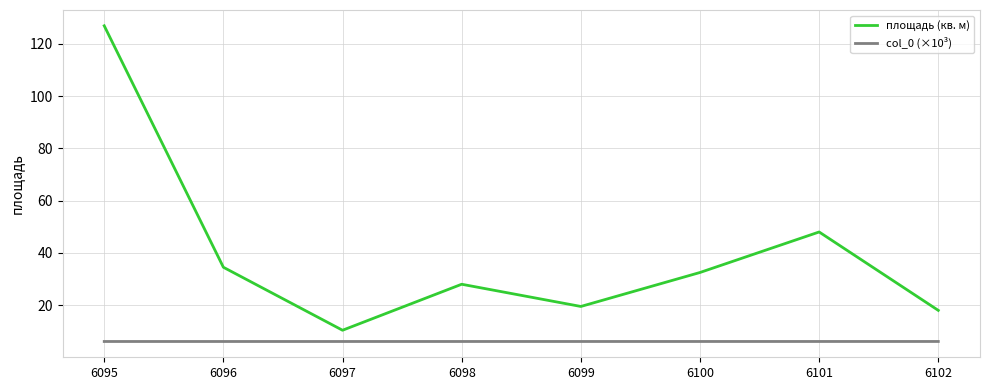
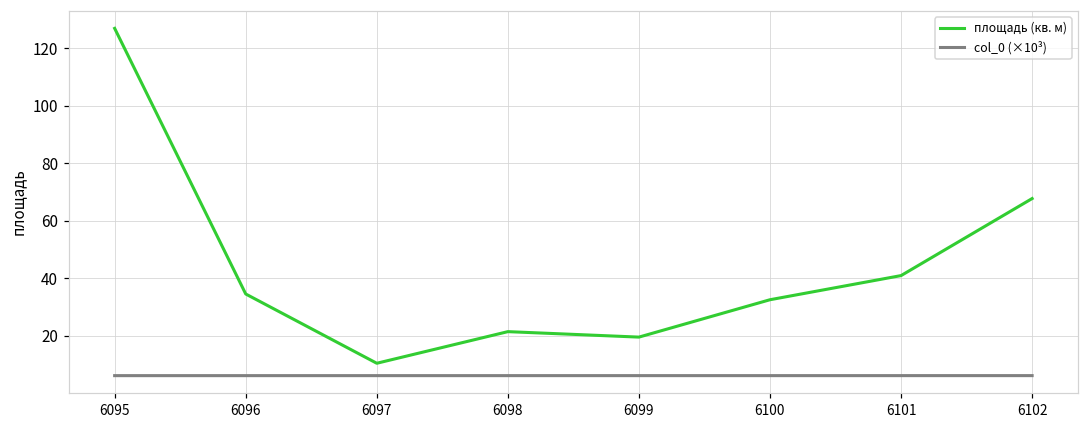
  {
    "площадь (кв. м)": {
      "6095": 127,
      "6096": 35,
      "6097": 10,
-     "6098": 28,
+     "6098": 21,
      "6099": 20,
      "6100": 33,
-     "6101": 48,
-     "6102": 18
+     "6101": 41,
+     "6102": 68
    },
    "col_0 (×10³)": {
      "6095": 6,
      "6096": 6,
      "6097": 6,
      "6098": 6,
      "6099": 6,
      "6100": 6,
      "6101": 6,
      "6102": 6
    }
  }
